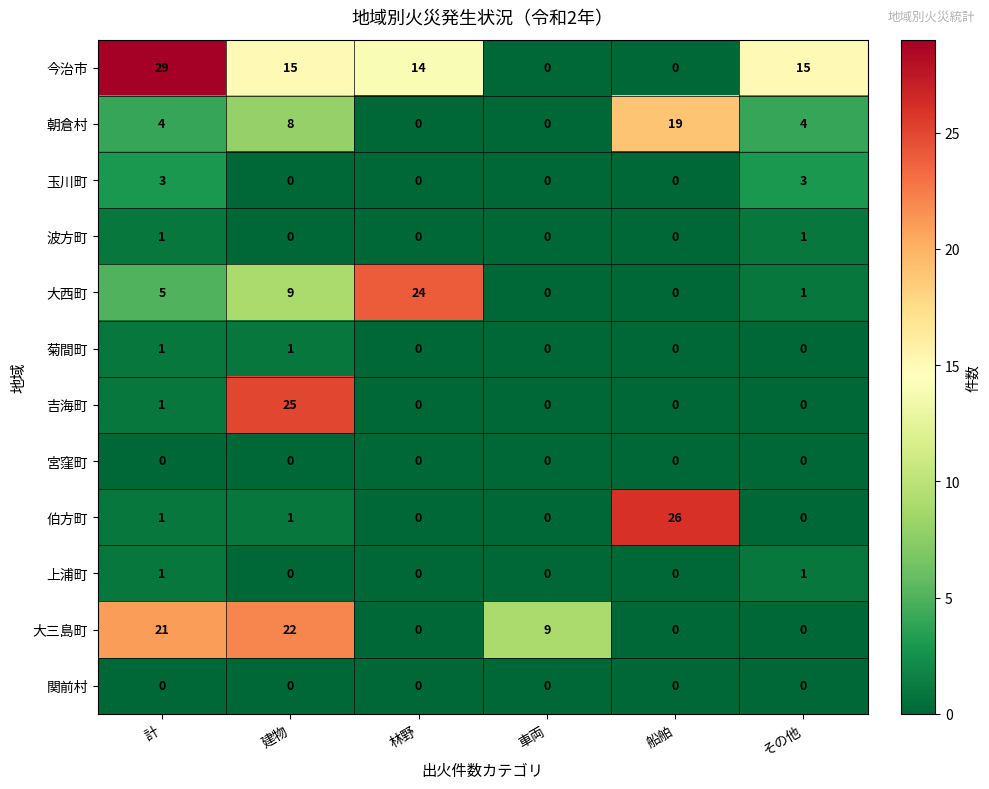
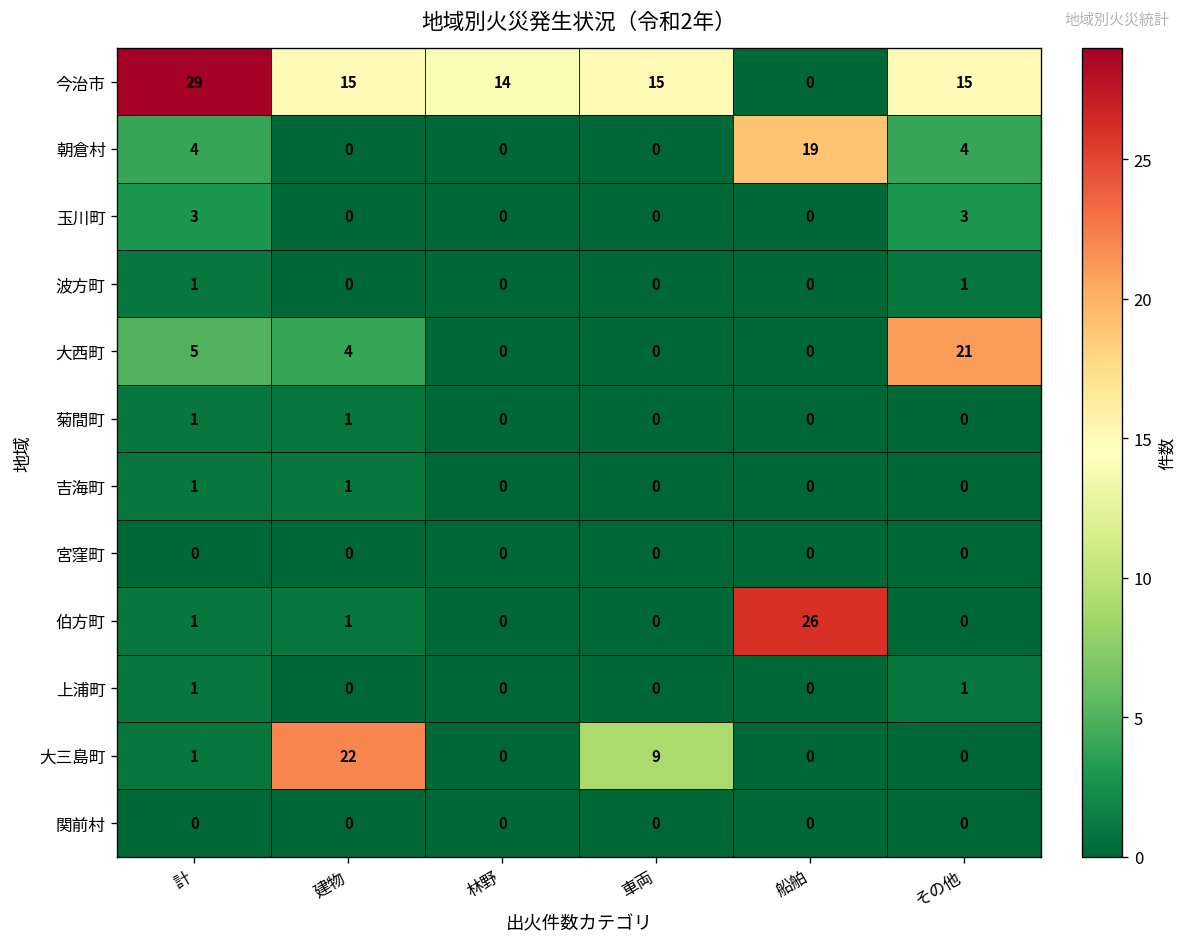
  {
    "今治市": {
      "計": 29,
      "建物": 15,
      "林野": 14,
-     "車両": 0,
+     "車両": 15,
      "船舶": 0,
      "その他": 15
    },
    "朝倉村": {
      "計": 4,
-     "建物": 8,
+     "建物": 0,
      "林野": 0,
      "車両": 0,
      "船舶": 19,
      "その他": 4
    },
    "玉川町": {
      "計": 3,
      "建物": 0,
      "林野": 0,
      "車両": 0,
      "船舶": 0,
      "その他": 3
    },
    "波方町": {
      "計": 1,
      "建物": 0,
      "林野": 0,
      "車両": 0,
      "船舶": 0,
      "その他": 1
    },
    "大西町": {
      "計": 5,
-     "建物": 9,
-     "林野": 24,
+     "建物": 4,
+     "林野": 0,
      "車両": 0,
      "船舶": 0,
-     "その他": 1
+     "その他": 21
    },
    "菊間町": {
      "計": 1,
      "建物": 1,
      "林野": 0,
      "車両": 0,
      "船舶": 0,
      "その他": 0
    },
    "吉海町": {
      "計": 1,
-     "建物": 25,
+     "建物": 1,
      "林野": 0,
      "車両": 0,
      "船舶": 0,
      "その他": 0
    },
    "宮窪町": {
      "計": 0,
      "建物": 0,
      "林野": 0,
      "車両": 0,
      "船舶": 0,
      "その他": 0
    },
    "伯方町": {
      "計": 1,
      "建物": 1,
      "林野": 0,
      "車両": 0,
      "船舶": 26,
      "その他": 0
    },
    "上浦町": {
      "計": 1,
      "建物": 0,
      "林野": 0,
      "車両": 0,
      "船舶": 0,
      "その他": 1
    },
    "大三島町": {
-     "計": 21,
+     "計": 1,
      "建物": 22,
      "林野": 0,
      "車両": 9,
      "船舶": 0,
      "その他": 0
    },
    "関前村": {
      "計": 0,
      "建物": 0,
      "林野": 0,
      "車両": 0,
      "船舶": 0,
      "その他": 0
    }
  }
